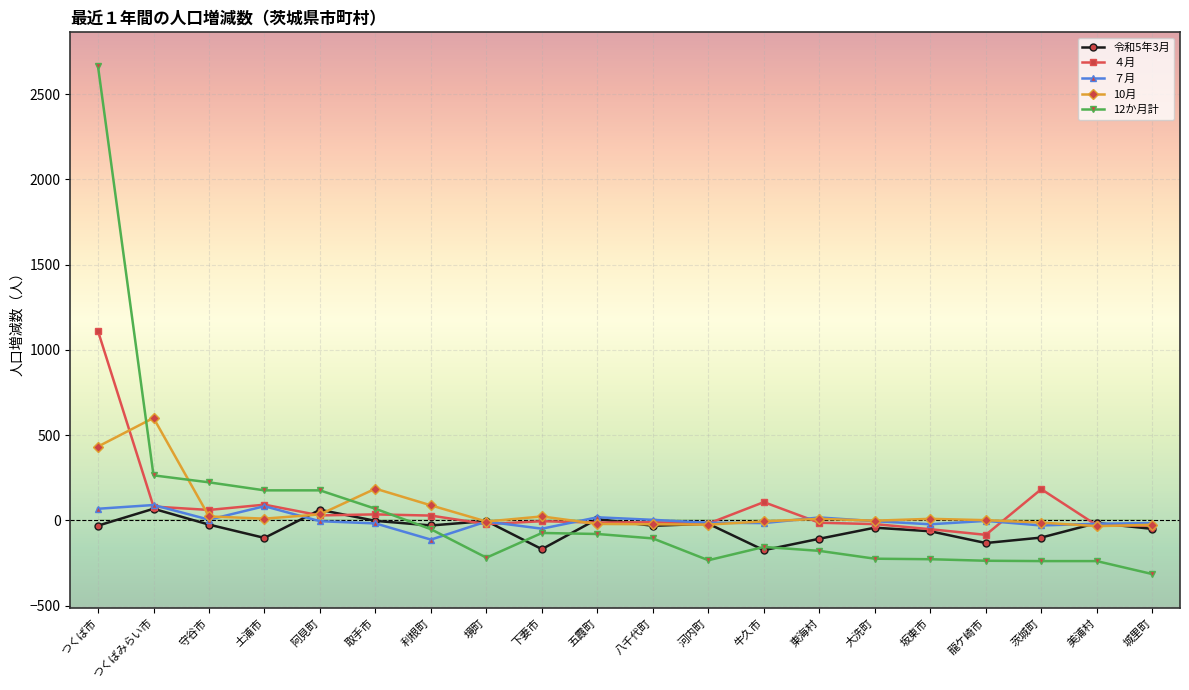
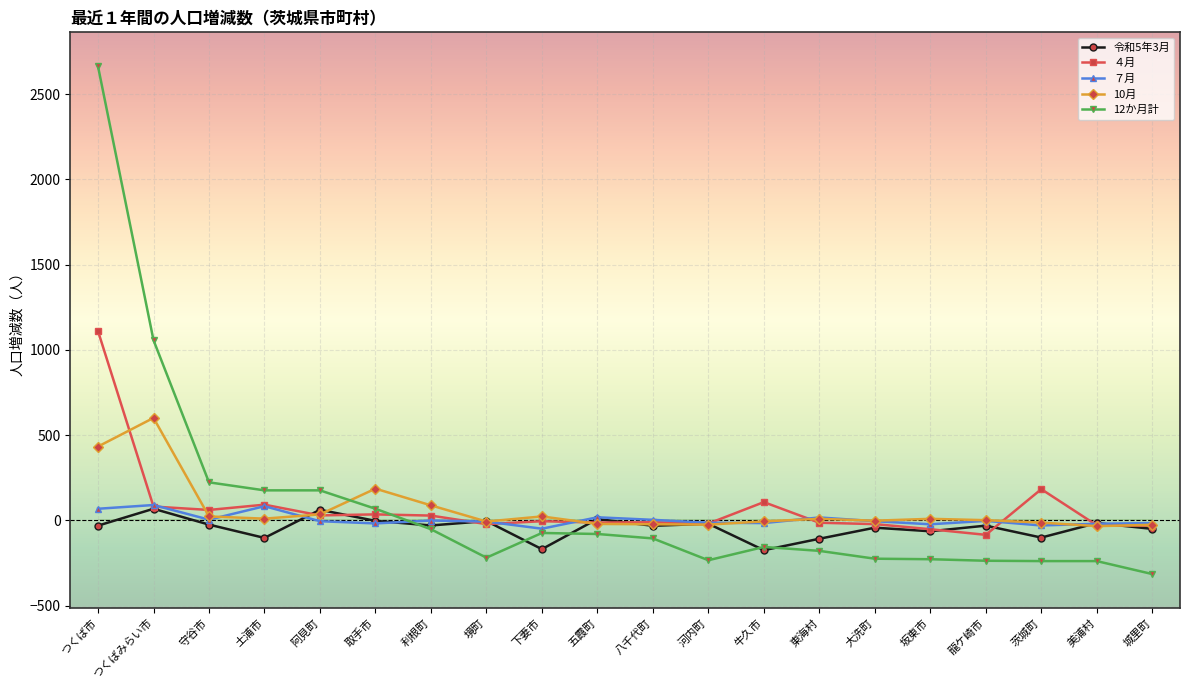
  {
    "令和5年3月": {
      "つくば市": -30,
      "守谷市": -30,
      "土浦市": -100,
      "阿見町": 60,
      "利根町": -30,
      "下妻市": -170,
      "牛久市": -180,
      "東海村": -110,
      "大洗町": -40,
-     "龍ケ崎市": -130,
+     "龍ケ崎市": -30,
      "茨城町": -100,
      "城里町": -50
    },
    "４月": {
      "つくば市": 1110,
      "守谷市": 60,
      "取手市": 40,
      "利根町": 30,
      "境町": -20,
      "下妻市": -10,
      "牛久市": 110,
      "東海村": -10,
      "大洗町": -20,
      "龍ケ崎市": -90,
      "茨城町": 180
    },
    "７月": {
      "つくば市": 70,
      "守谷市": 0,
      "阿見町": -10,
-     "利根町": -110,
+     "利根町": 0,
      "下妻市": -50,
      "坂東市": -20,
      "茨城町": -30
    },
    "10月": {
      "つくば市": 430,
      "つくばみらい市": 600,
      "守谷市": 20,
      "土浦市": 10,
      "取手市": 190,
      "利根町": 90,
      "下妻市": 20,
      "坂東市": 10,
      "茨城町": -10
    },
    "12か月計": {
      "つくば市": 2660,
-     "つくばみらい市": 260,
+     "つくばみらい市": 1060,
      "守谷市": 220,
      "土浦市": 180,
      "阿見町": 180,
      "取手市": 70,
      "利根町": -50,
      "境町": -220,
      "下妻市": -70,
      "五霞町": -80,
      "八千代町": -110,
      "河内町": -230,
      "牛久市": -160,
      "東海村": -180,
      "大洗町": -230,
      "坂東市": -230,
      "龍ケ崎市": -240,
      "茨城町": -240,
      "美浦村": -240,
      "城里町": -320
    }
  }
